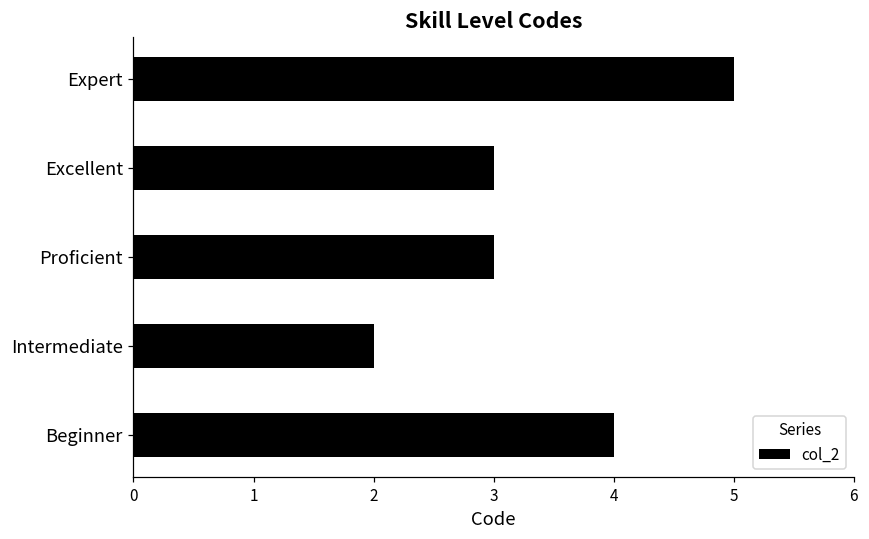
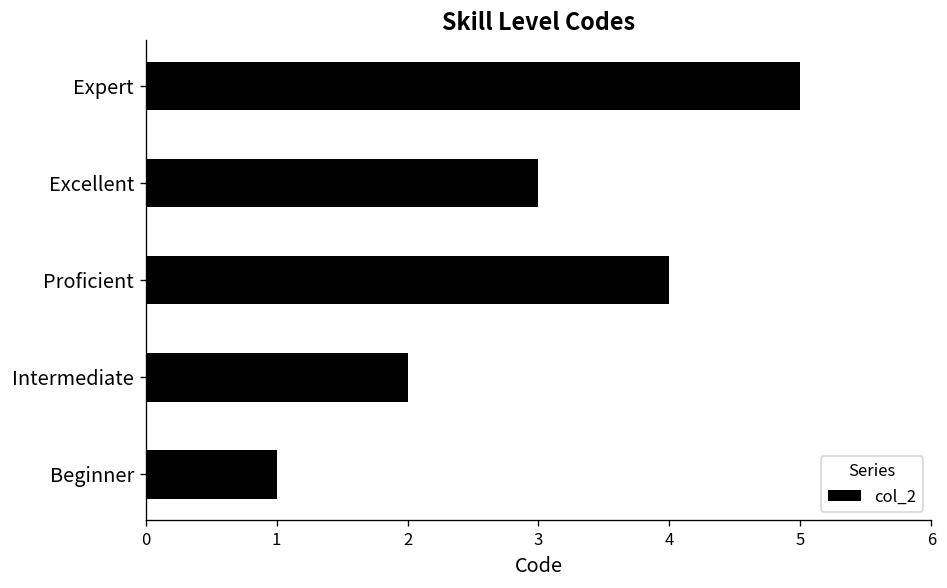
  {
    "Expert": 5,
    "Excellent": 3,
-   "Proficient": 3,
+   "Proficient": 4,
    "Intermediate": 2,
-   "Beginner": 4
+   "Beginner": 1
  }
